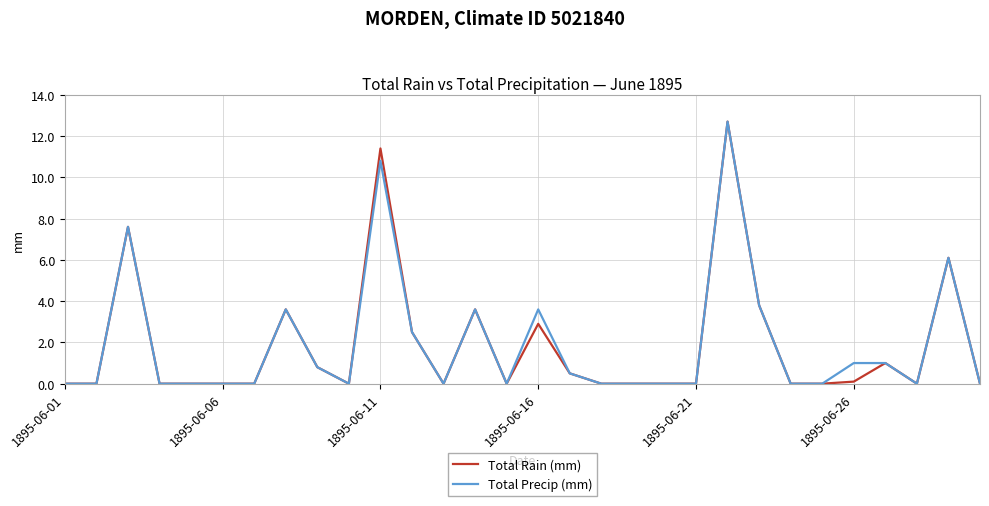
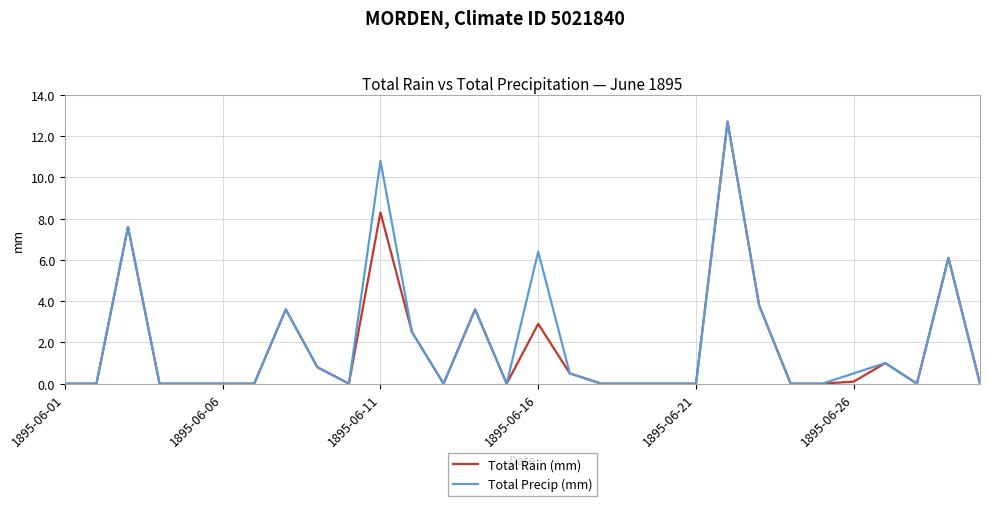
  {
    "Total Rain (mm)": {
-     "1895-06-11": 11.4,
+     "1895-06-11": 8.3,
      "1895-06-16": 2.9,
      "1895-06-26": 0.1
    },
    "Total Precip (mm)": {
      "1895-06-11": 10.8,
-     "1895-06-16": 3.6,
-     "1895-06-26": 1.0
+     "1895-06-16": 6.4,
+     "1895-06-26": 0.5
    }
  }
